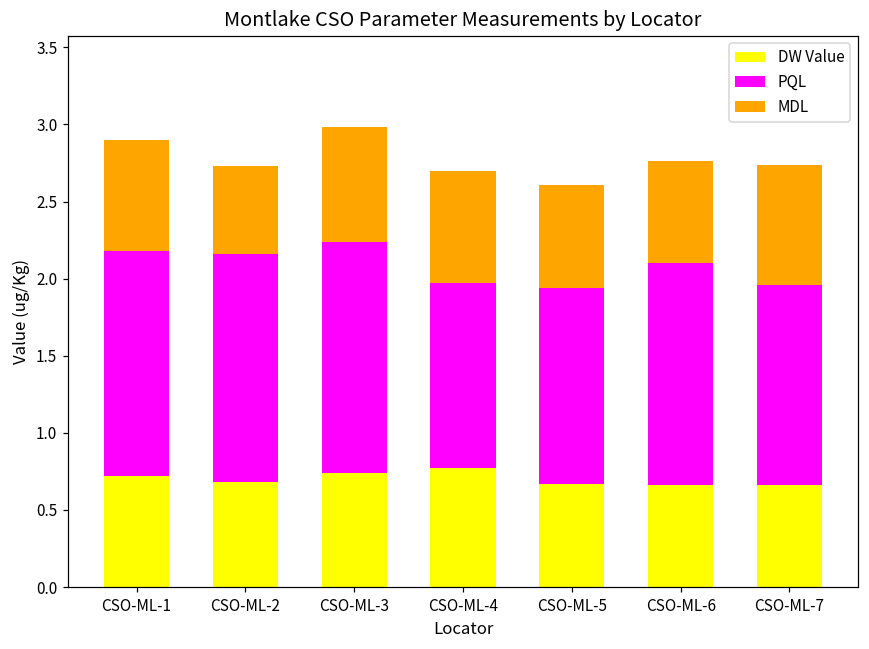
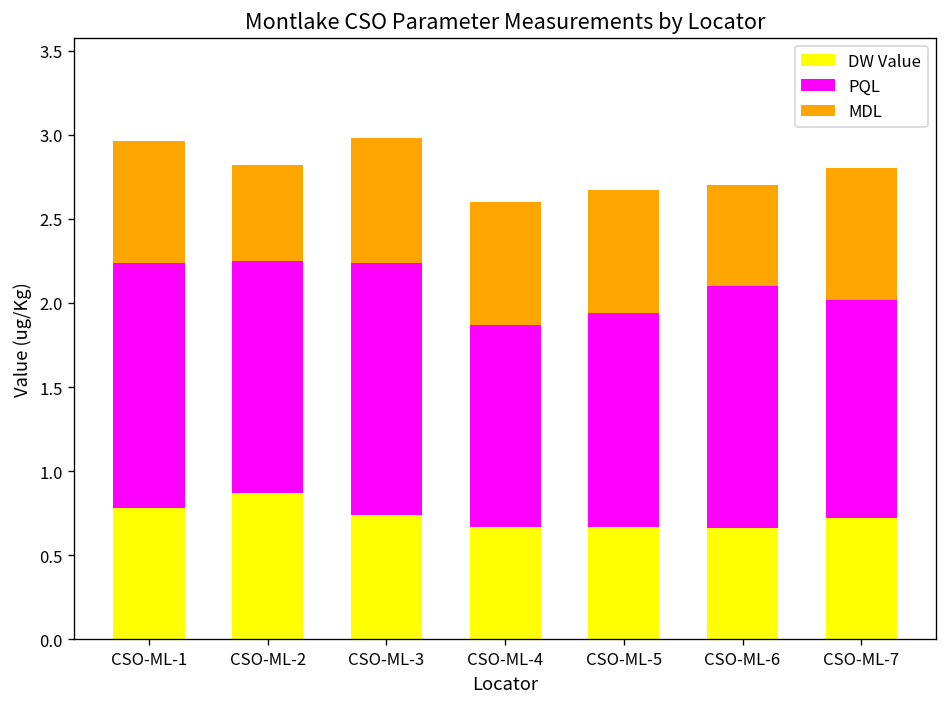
  {
    "DW Value": {
-     "CSO-ML-1": 0.72,
-     "CSO-ML-2": 0.68,
+     "CSO-ML-1": 0.78,
+     "CSO-ML-2": 0.87,
      "CSO-ML-3": 0.74,
-     "CSO-ML-4": 0.77,
+     "CSO-ML-4": 0.67,
      "CSO-ML-5": 0.67,
      "CSO-ML-6": 0.66,
-     "CSO-ML-7": 0.66
+     "CSO-ML-7": 0.72
    },
    "PQL": {
      "CSO-ML-1": 1.46,
-     "CSO-ML-2": 1.48,
+     "CSO-ML-2": 1.38,
      "CSO-ML-3": 1.50,
      "CSO-ML-4": 1.20,
      "CSO-ML-5": 1.27,
      "CSO-ML-6": 1.44,
      "CSO-ML-7": 1.30
    },
    "MDL": {
      "CSO-ML-1": 0.72,
      "CSO-ML-2": 0.57,
      "CSO-ML-3": 0.74,
      "CSO-ML-4": 0.73,
-     "CSO-ML-5": 0.67,
-     "CSO-ML-6": 0.66,
+     "CSO-ML-5": 0.73,
+     "CSO-ML-6": 0.60,
      "CSO-ML-7": 0.78
    }
  }
